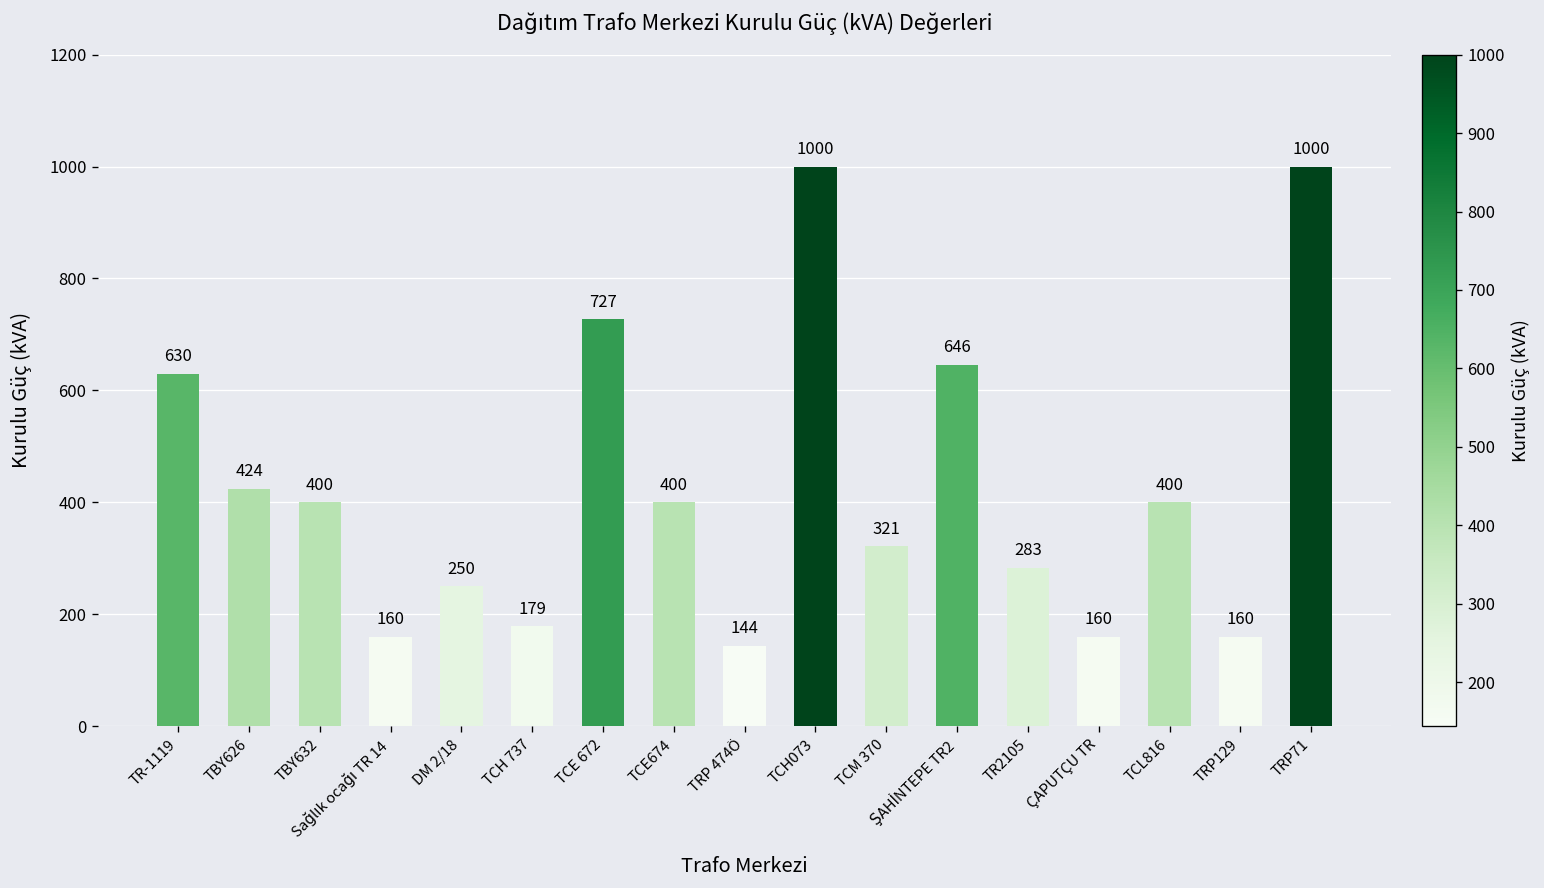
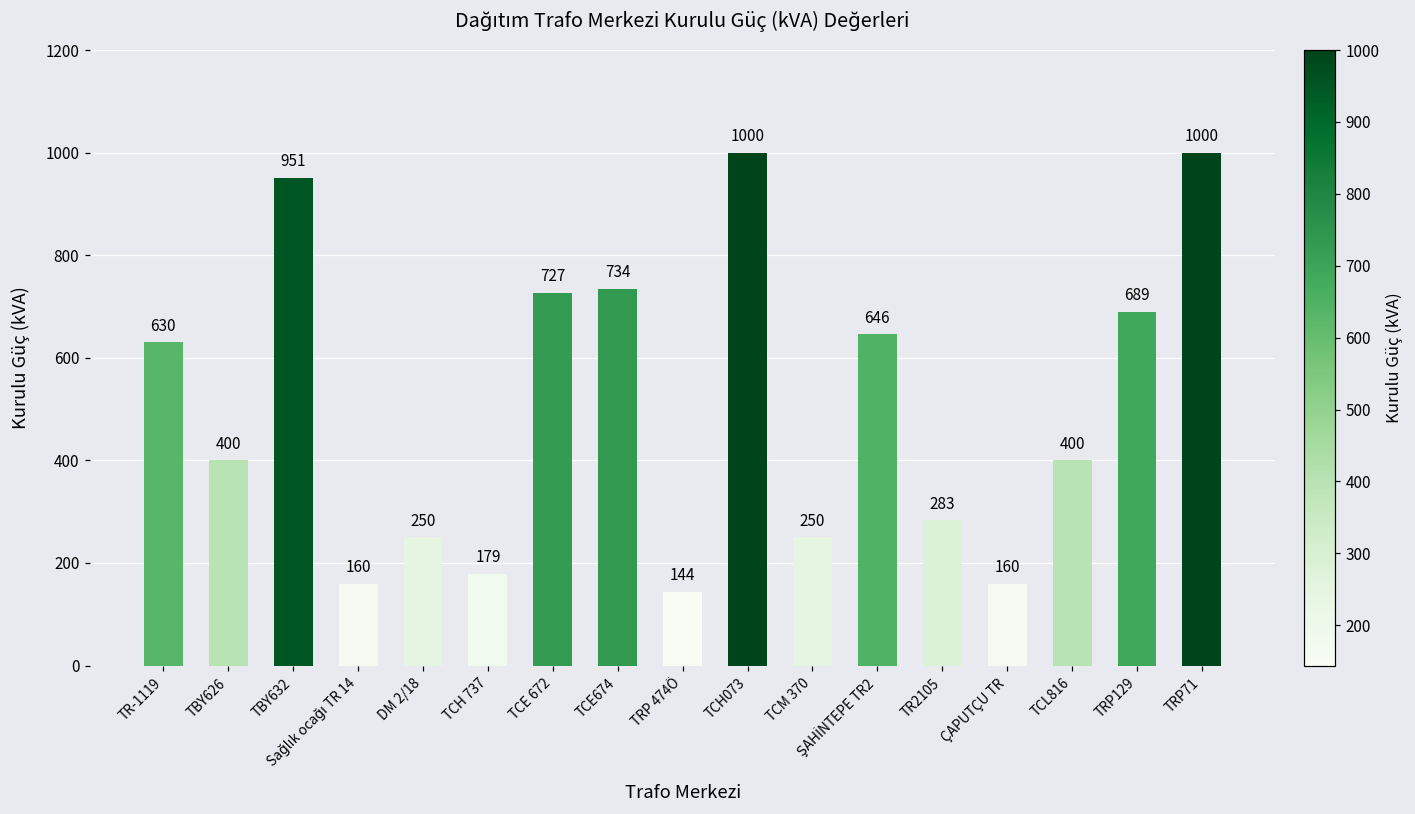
  {
    "TR-1119": 630,
-   "TBY626": 424,
-   "TBY632": 400,
+   "TBY626": 400,
+   "TBY632": 951,
    "Sağlık ocağı TR 14": 160,
    "DM 2/18": 250,
    "TCH 737": 179,
    "TCE 672": 727,
-   "TCE674": 400,
+   "TCE674": 734,
    "TRP 474Ö": 144,
    "TCH073": 1000,
-   "TCM 370": 321,
+   "TCM 370": 250,
    "ŞAHİNTEPE TR2": 646,
    "TR2105": 283,
    "ÇAPUTÇU TR": 160,
    "TCL816": 400,
-   "TRP129": 160,
+   "TRP129": 689,
    "TRP71": 1000
  }
